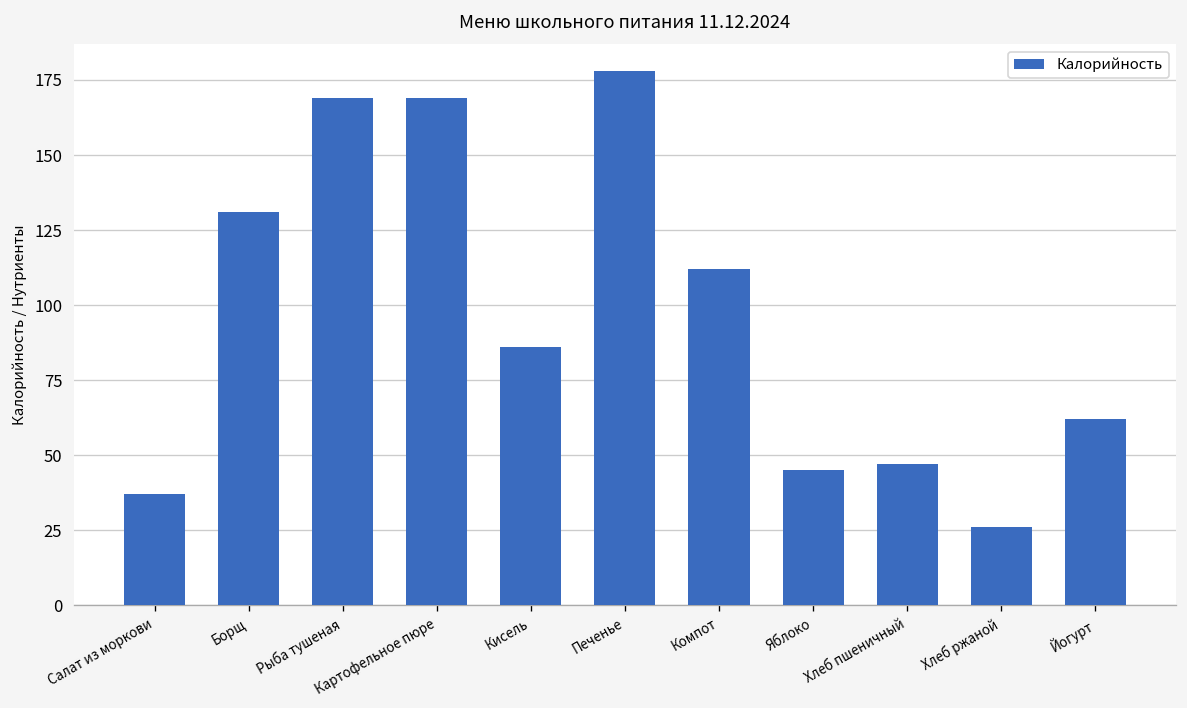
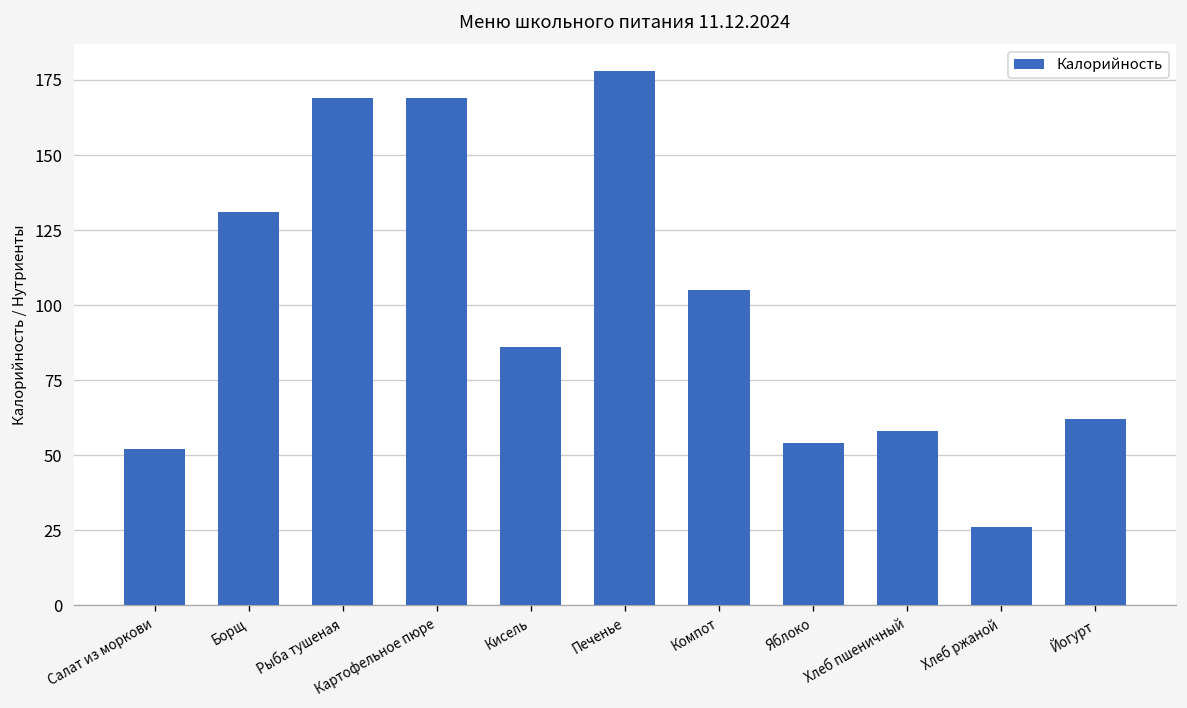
  {
-   "Салат из моркови": 37,
+   "Салат из моркови": 52,
    "Борщ": 131,
    "Рыба тушеная": 169,
    "Картофельное пюре": 169,
    "Кисель": 86,
    "Печенье": 178,
-   "Компот": 112,
-   "Яблоко": 45,
-   "Хлеб пшеничный": 47,
+   "Компот": 105,
+   "Яблоко": 54,
+   "Хлеб пшеничный": 58,
    "Хлеб ржаной": 26,
    "Йогурт": 62
  }
